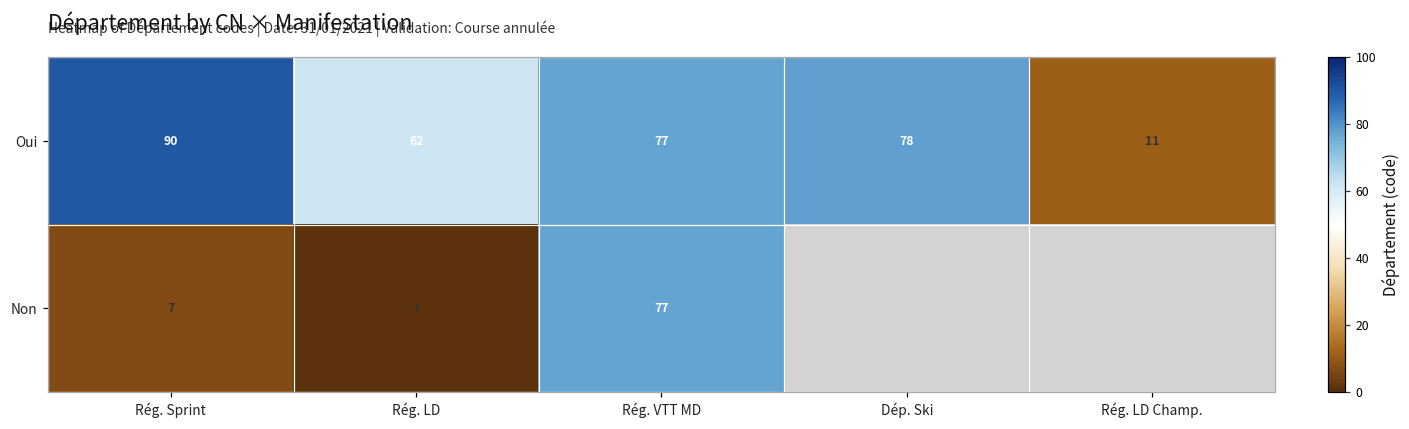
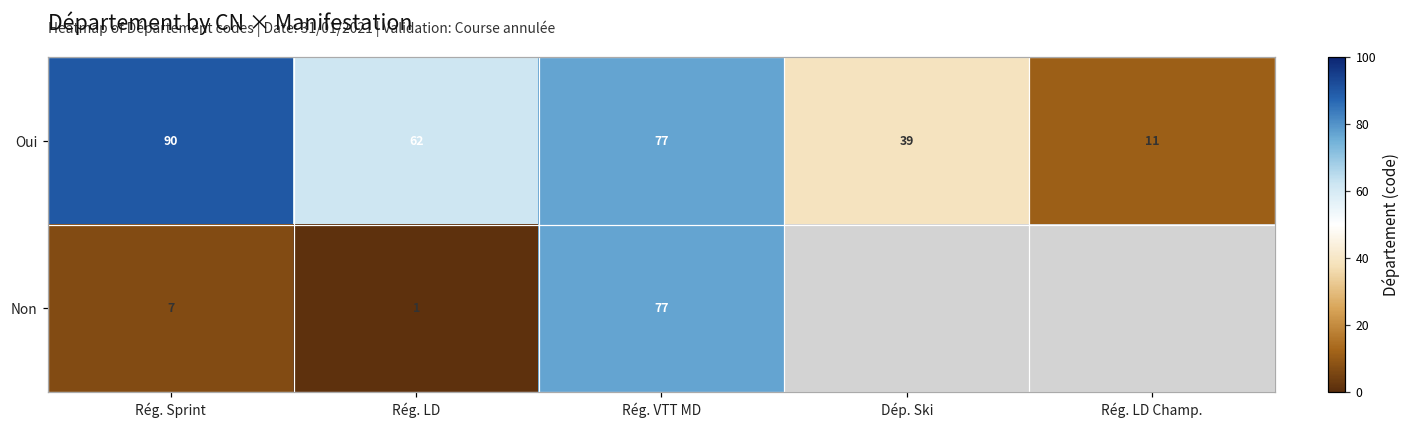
  {
    "Oui": {
      "Rég. Sprint": 90,
      "Rég. LD": 62,
      "Rég. VTT MD": 77,
-     "Dép. Ski": 78,
+     "Dép. Ski": 39,
      "Rég. LD Champ.": 11
    },
    "Non": {
      "Rég. Sprint": 7,
      "Rég. VTT MD": 77
    }
  }
